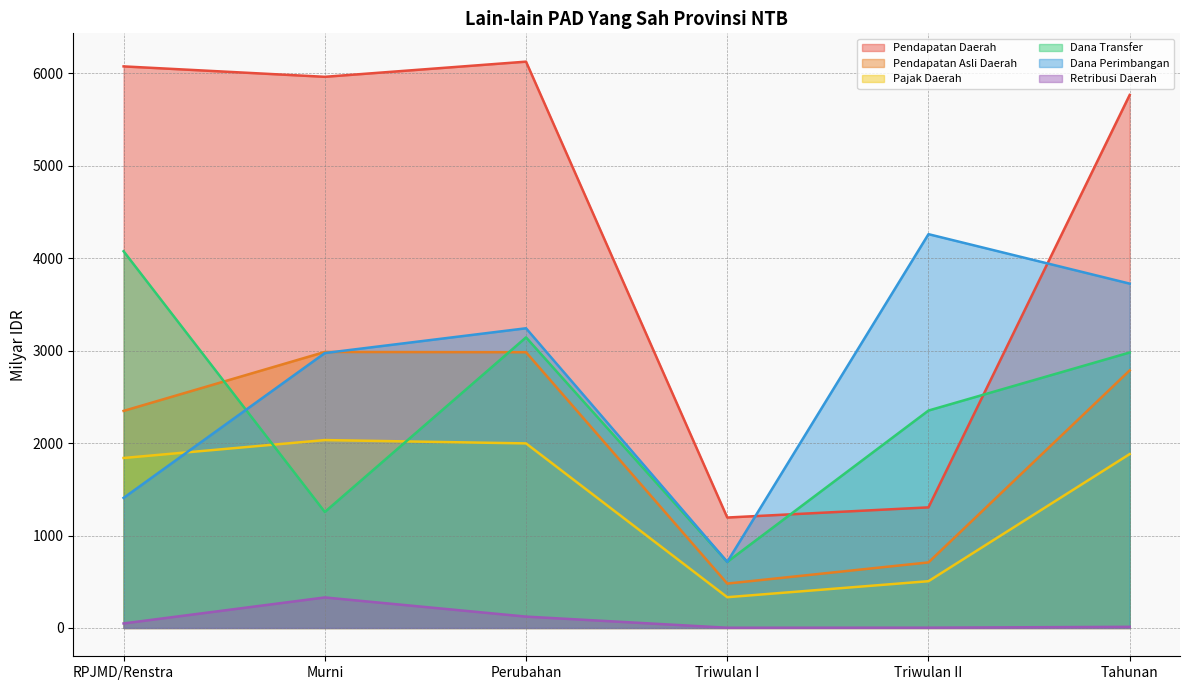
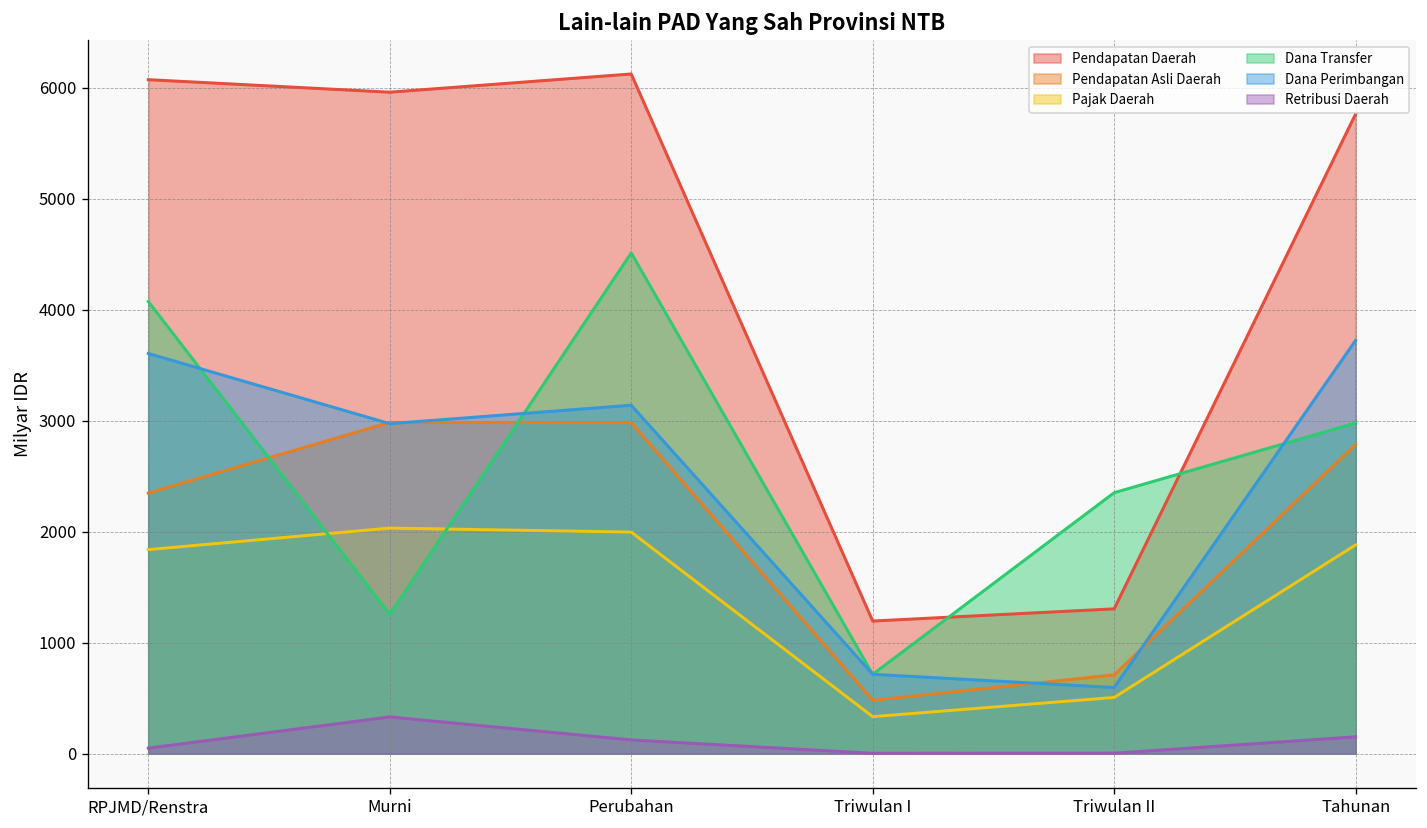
  {
    "Dana Transfer": {
      "RPJMD/Renstra": 4100,
      "Murni": 1300,
-     "Perubahan": 3100,
+     "Perubahan": 4500,
      "Triwulan II": 2400,
      "Tahunan": 3000
    },
    "Dana Perimbangan": {
-     "RPJMD/Renstra": 1400,
-     "Perubahan": 3200,
-     "Triwulan II": 4300,
+     "RPJMD/Renstra": 3600,
+     "Perubahan": 3100,
+     "Triwulan II": 600,
      "Tahunan": 3700
    },
    "Retribusi Daerah": {
      "RPJMD/Renstra": 0,
      "Murni": 300,
      "Perubahan": 100,
      "Triwulan I": 0,
      "Triwulan II": 0,
-     "Tahunan": 0
+     "Tahunan": 200
    }
  }
